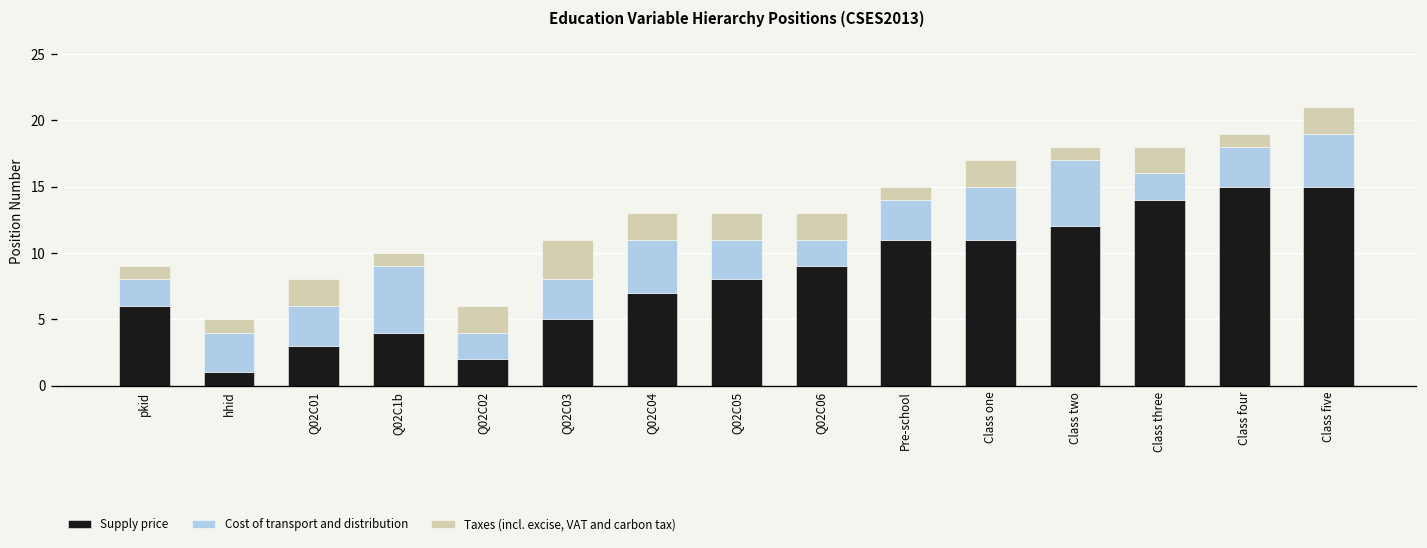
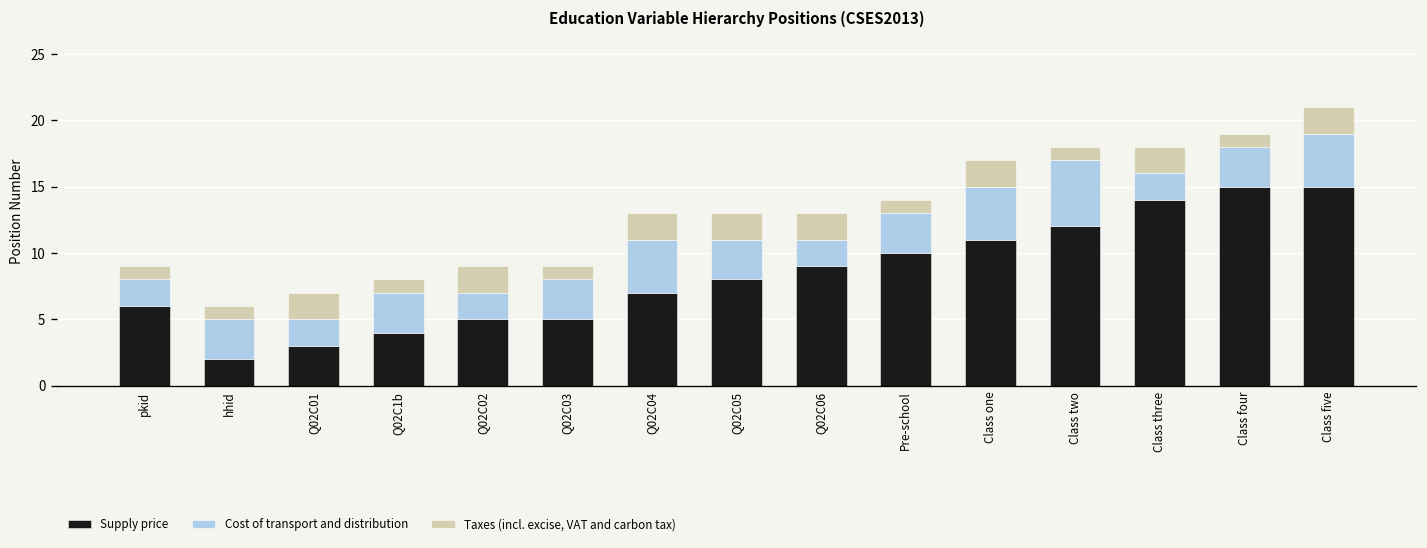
  {
    "Supply price": {
      "pkid": 6,
-     "hhid": 1,
+     "hhid": 2,
      "Q02C01": 3,
      "Q02C1b": 4,
-     "Q02C02": 2,
+     "Q02C02": 5,
      "Q02C03": 5,
      "Q02C04": 7,
      "Q02C05": 8,
      "Q02C06": 9,
-     "Pre-school": 11,
+     "Pre-school": 10,
      "Class one": 11,
      "Class two": 12,
      "Class three": 14,
      "Class four": 15,
      "Class five": 15
    },
    "Cost of transport and distribution": {
      "pkid": 2,
      "hhid": 3,
-     "Q02C01": 3,
-     "Q02C1b": 5,
+     "Q02C01": 2,
+     "Q02C1b": 3,
      "Q02C02": 2,
      "Q02C03": 3,
      "Q02C04": 4,
      "Q02C05": 3,
      "Q02C06": 2,
      "Pre-school": 3,
      "Class one": 4,
      "Class two": 5,
      "Class three": 2,
      "Class four": 3,
      "Class five": 4
    },
    "Taxes (incl. excise, VAT and carbon tax)": {
      "pkid": 1,
      "hhid": 1,
      "Q02C01": 2,
      "Q02C1b": 1,
      "Q02C02": 2,
-     "Q02C03": 3,
+     "Q02C03": 1,
      "Q02C04": 2,
      "Q02C05": 2,
      "Q02C06": 2,
      "Pre-school": 1,
      "Class one": 2,
      "Class two": 1,
      "Class three": 2,
      "Class four": 1,
      "Class five": 2
    }
  }
